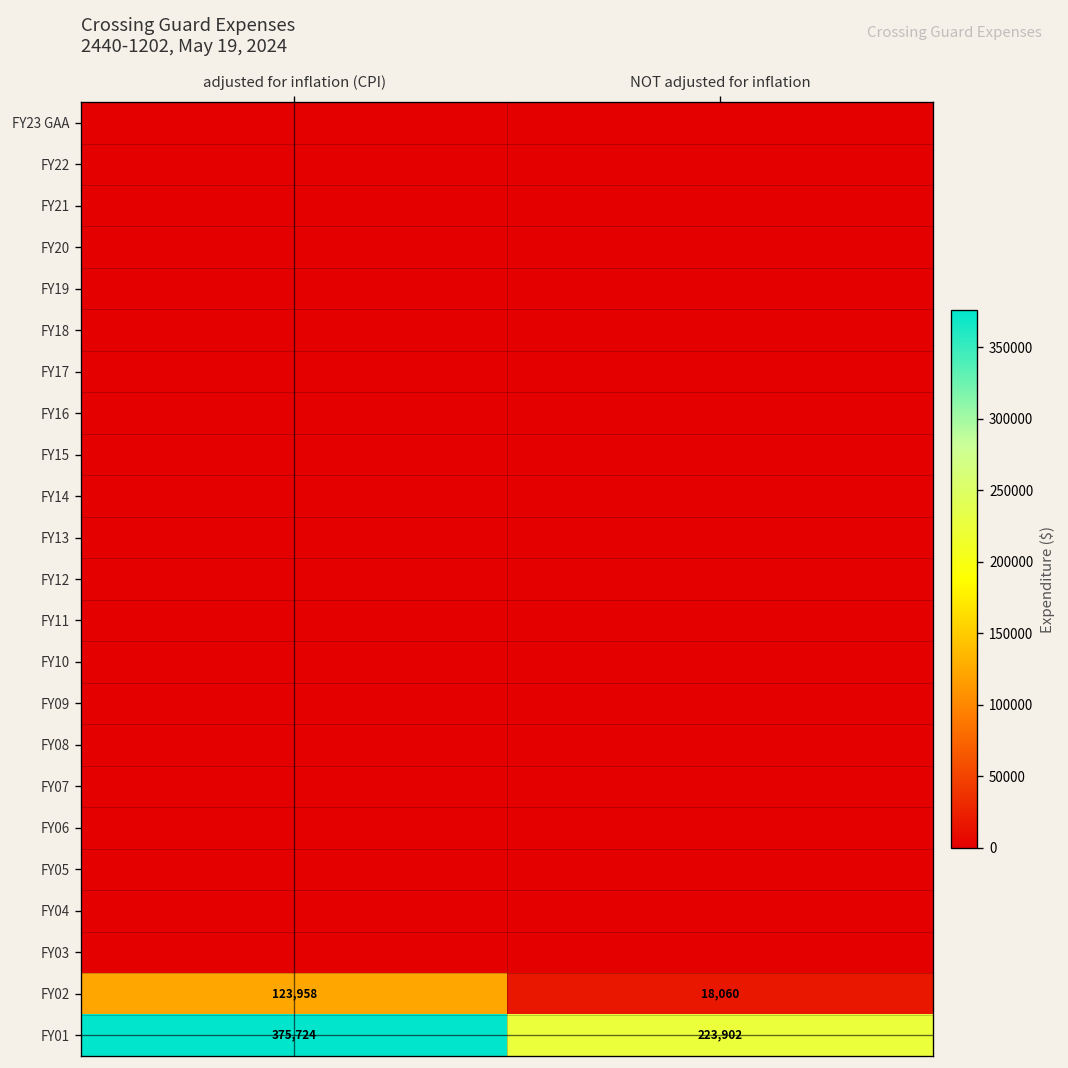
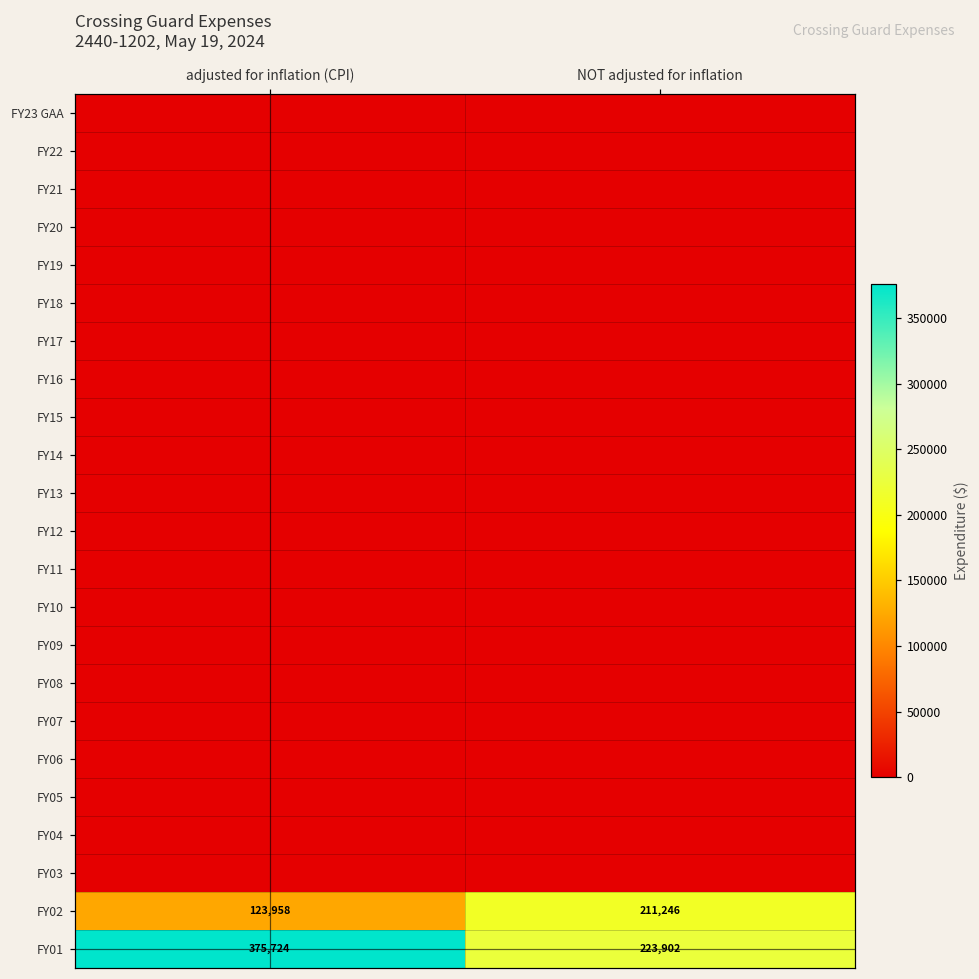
  {
    "FY02": {
      "adjusted for inflation (CPI)": "123,958",
-     "NOT adjusted for inflation": "18,060"
+     "NOT adjusted for inflation": "211,246"
    },
    "FY01": {
      "adjusted for inflation (CPI)": "375,724",
      "NOT adjusted for inflation": "223,902"
    }
  }
